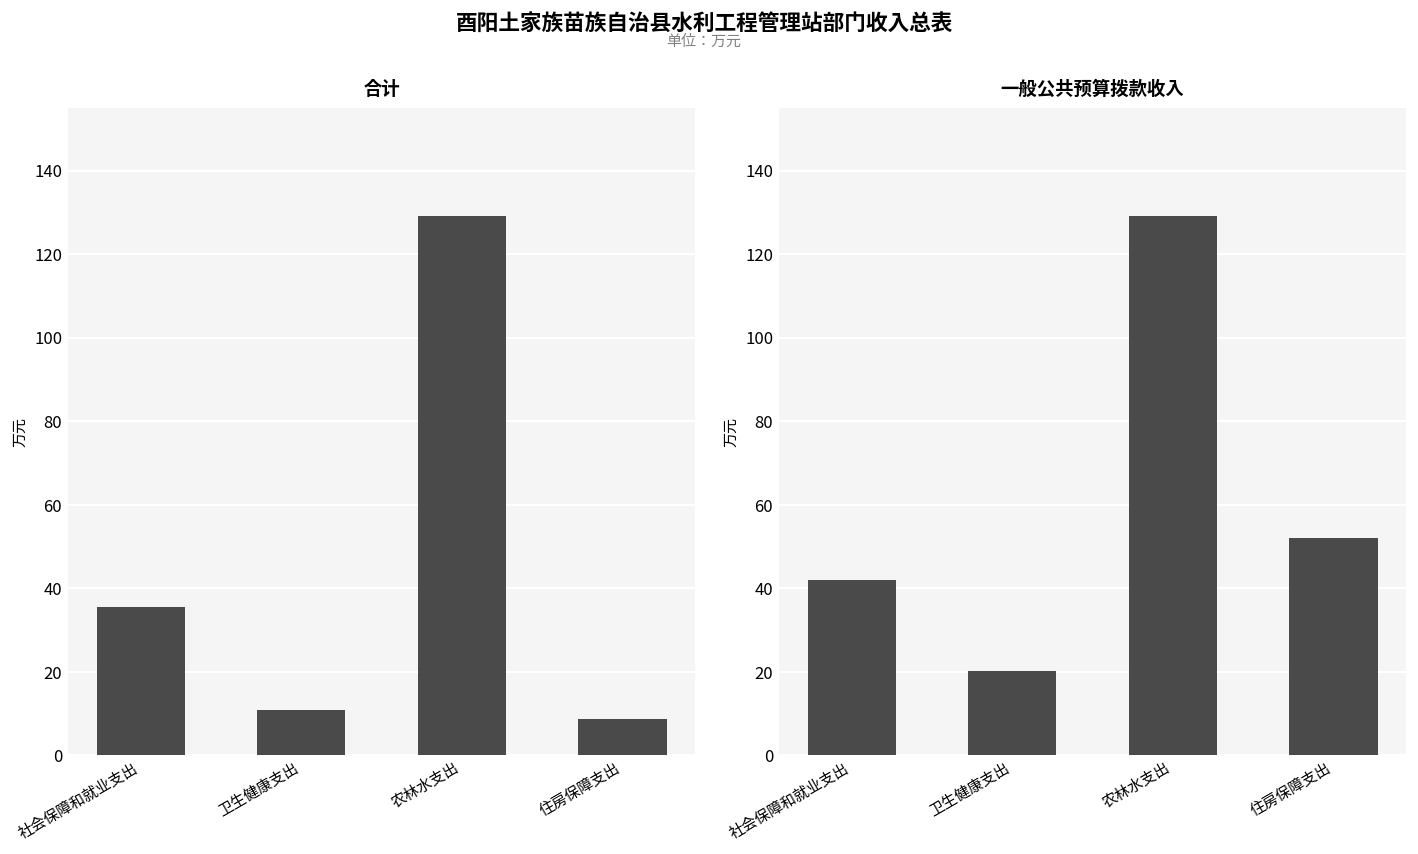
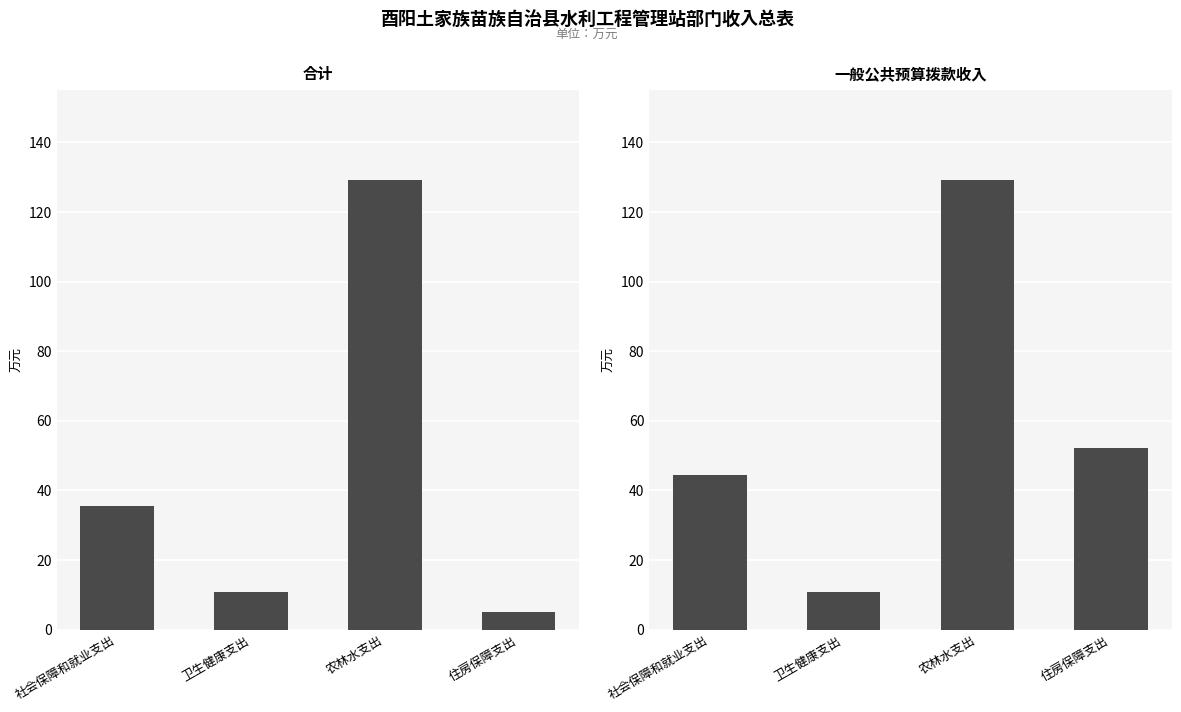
  {
    "合计": {
      "社会保障和就业支出": 36,
      "卫生健康支出": 11,
      "农林水支出": 129,
-     "住房保障支出": 9
+     "住房保障支出": 5
    },
    "一般公共预算拨款收入": {
-     "社会保障和就业支出": 42,
-     "卫生健康支出": 20,
+     "社会保障和就业支出": 44,
+     "卫生健康支出": 11,
      "农林水支出": 129,
      "住房保障支出": 52
    }
  }
